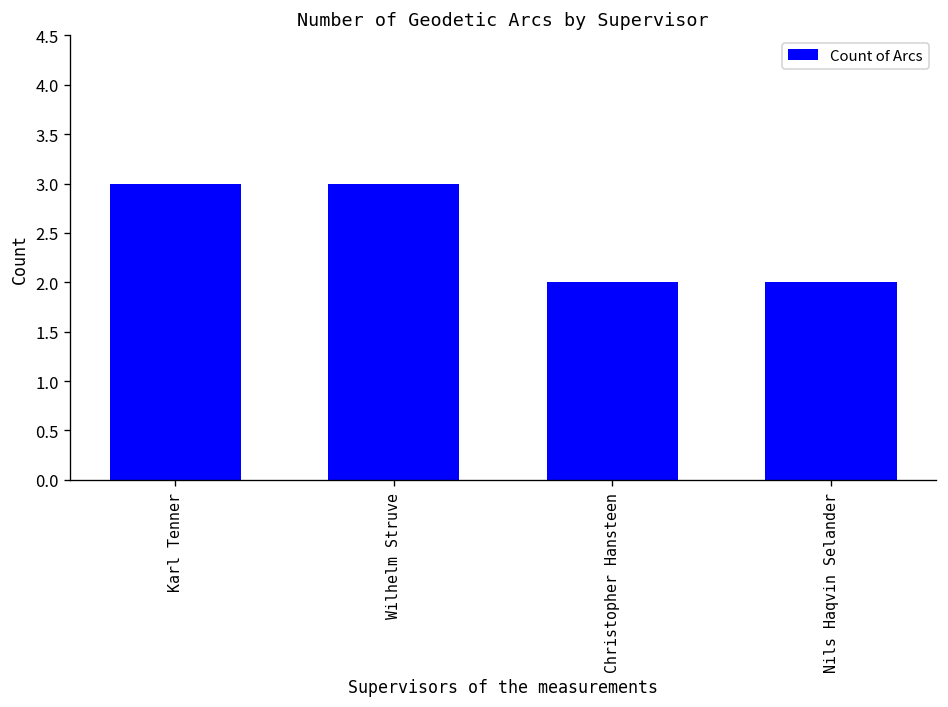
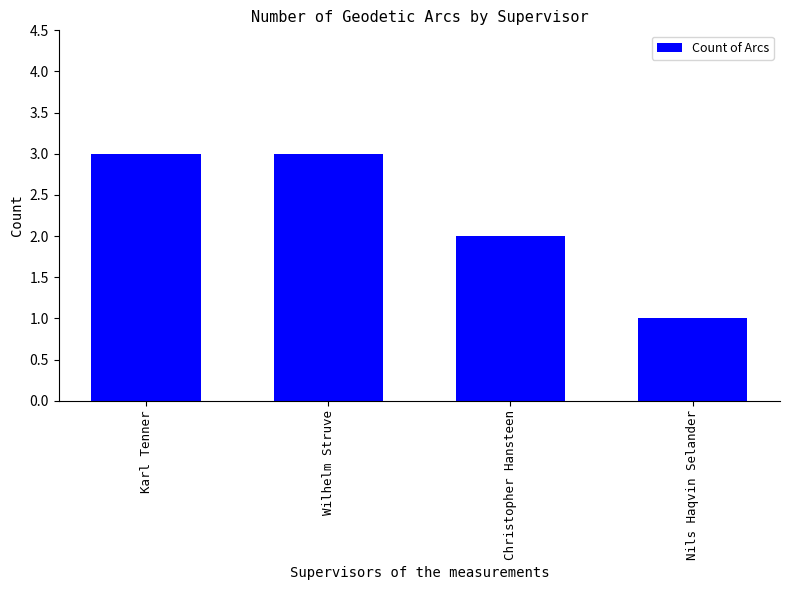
  {
    "Karl Tenner": 3,
    "Wilhelm Struve": 3,
    "Christopher Hansteen": 2,
-   "Nils Haqvin Selander": 2
+   "Nils Haqvin Selander": 1
  }
